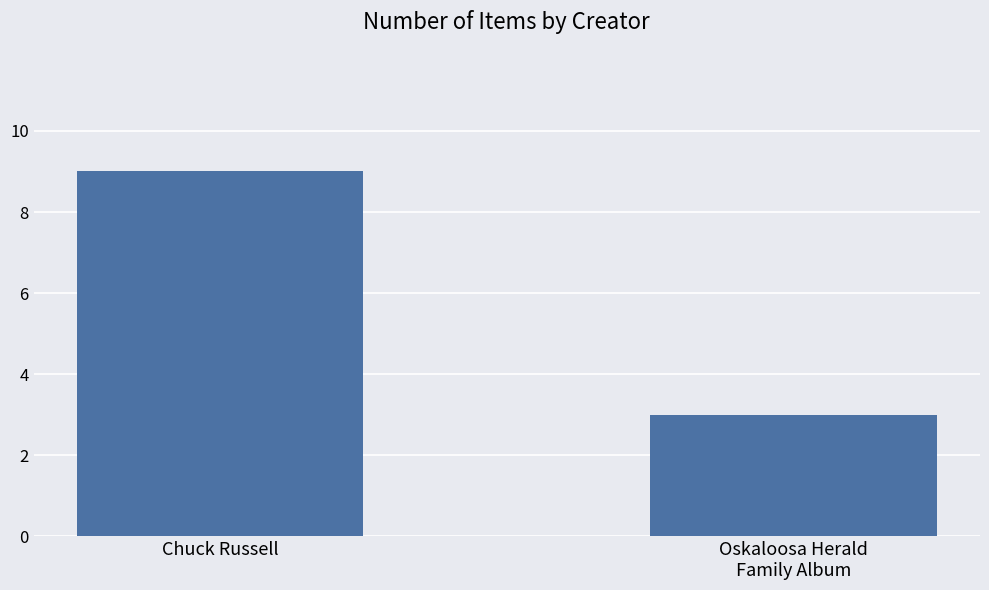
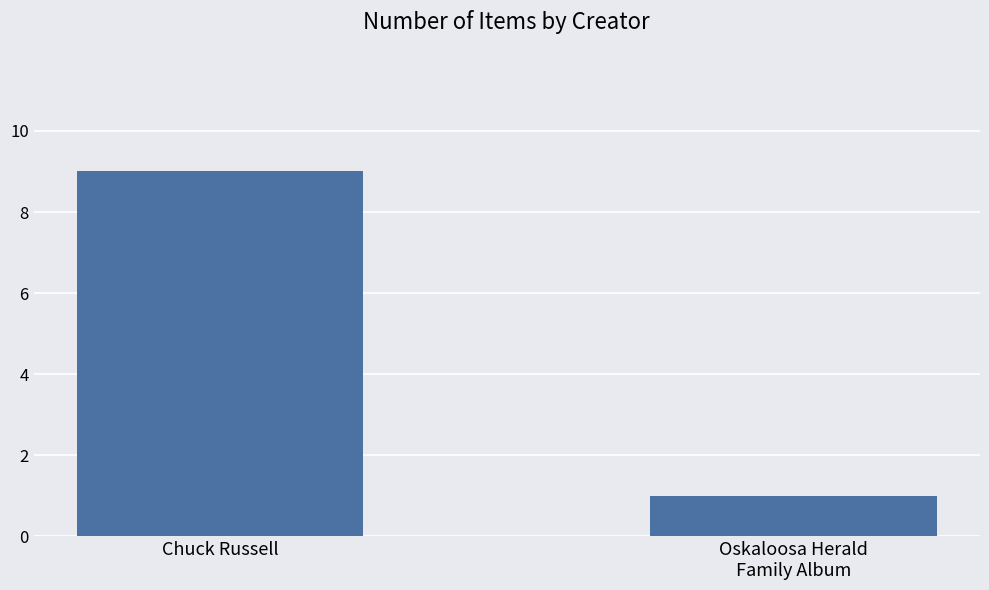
  {
    "Chuck Russell": 9,
-   "Oskaloosa Herald Family Album": 3
+   "Oskaloosa Herald Family Album": 1
  }
